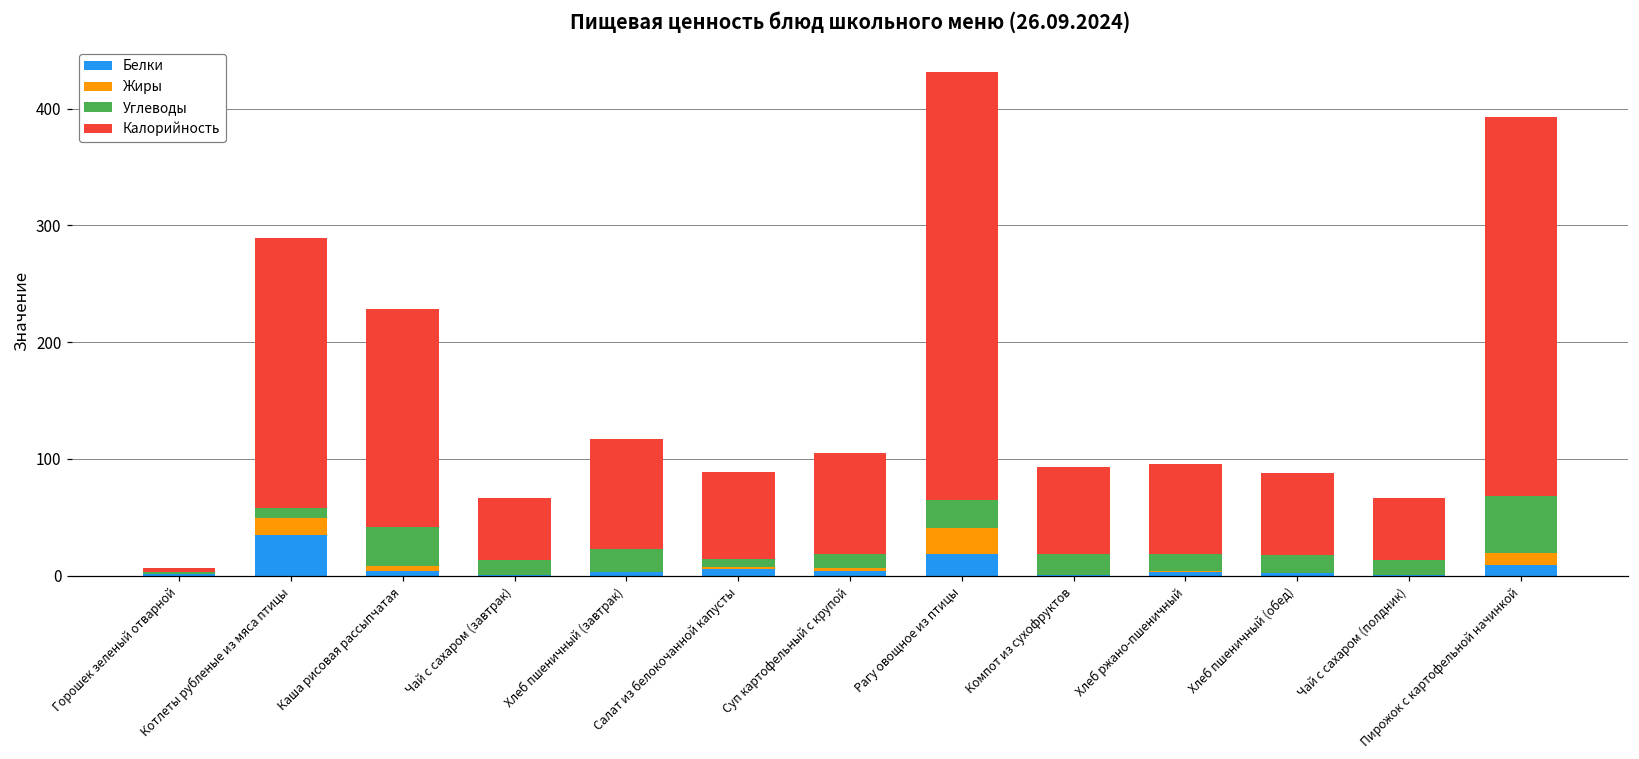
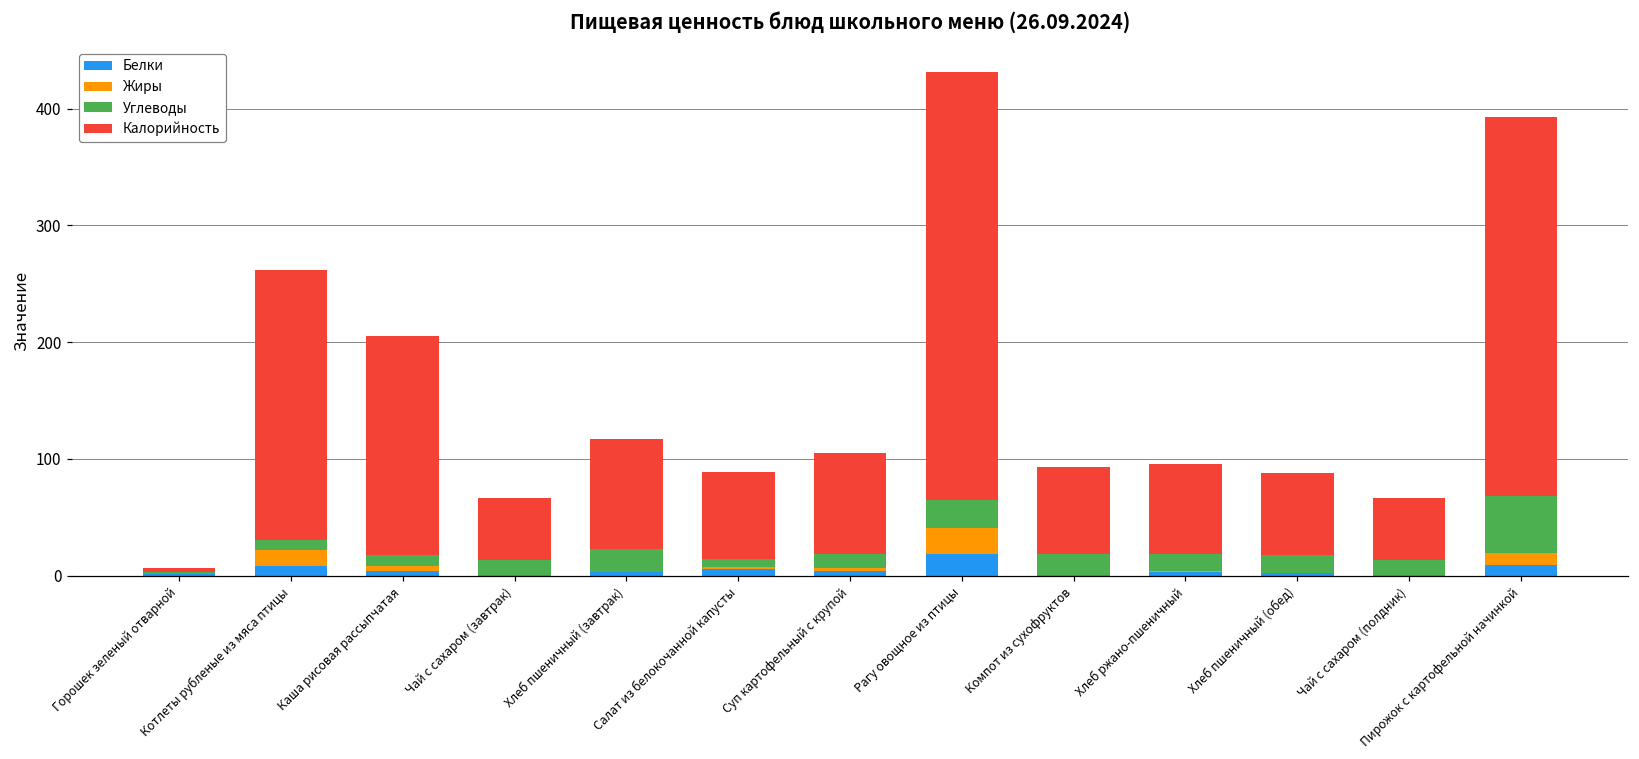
  {
    "Белки": {
-     "Котлеты рубленые из мяса птицы": 35,
+     "Котлеты рубленые из мяса птицы": 8,
      "Каша рисовая рассыпчатая": 4,
      "Хлеб пшеничный (завтрак)": 3,
      "Салат из белокочанной капусты": 6,
      "Суп картофельный с крупой": 4,
      "Рагу овощное из птицы": 19,
      "Хлеб ржано-пшеничный": 3,
      "Пирожок с картофельной начинкой": 9
    },
    "Жиры": {
      "Котлеты рубленые из мяса птицы": 14,
      "Каша рисовая рассыпчатая": 4,
      "Рагу овощное из птицы": 22,
      "Компот из сухофруктов": 0,
      "Пирожок с картофельной начинкой": 11
    },
    "Углеводы": {
      "Котлеты рубленые из мяса птицы": 9,
-     "Каша рисовая рассыпчатая": 33,
+     "Каша рисовая рассыпчатая": 10,
      "Чай с сахаром (завтрак)": 13,
      "Хлеб пшеничный (завтрак)": 20,
      "Салат из белокочанной капусты": 7,
      "Суп картофельный с крупой": 12,
      "Рагу овощное из птицы": 24,
      "Компот из сухофруктов": 18,
      "Хлеб ржано-пшеничный": 15,
      "Хлеб пшеничный (обед)": 15,
      "Чай с сахаром (полдник)": 13,
      "Пирожок с картофельной начинкой": 49
    },
    "Калорийность": {
      "Горошек зеленый отварной": 4,
      "Котлеты рубленые из мяса птицы": 231,
      "Каша рисовая рассыпчатая": 187,
      "Чай с сахаром (завтрак)": 53,
      "Хлеб пшеничный (завтрак)": 94,
      "Салат из белокочанной капусты": 74,
      "Суп картофельный с крупой": 86,
      "Рагу овощное из птицы": 367,
      "Компот из сухофруктов": 75,
      "Хлеб ржано-пшеничный": 78,
      "Хлеб пшеничный (обед)": 71,
      "Чай с сахаром (полдник)": 53,
      "Пирожок с картофельной начинкой": 325
    }
  }
